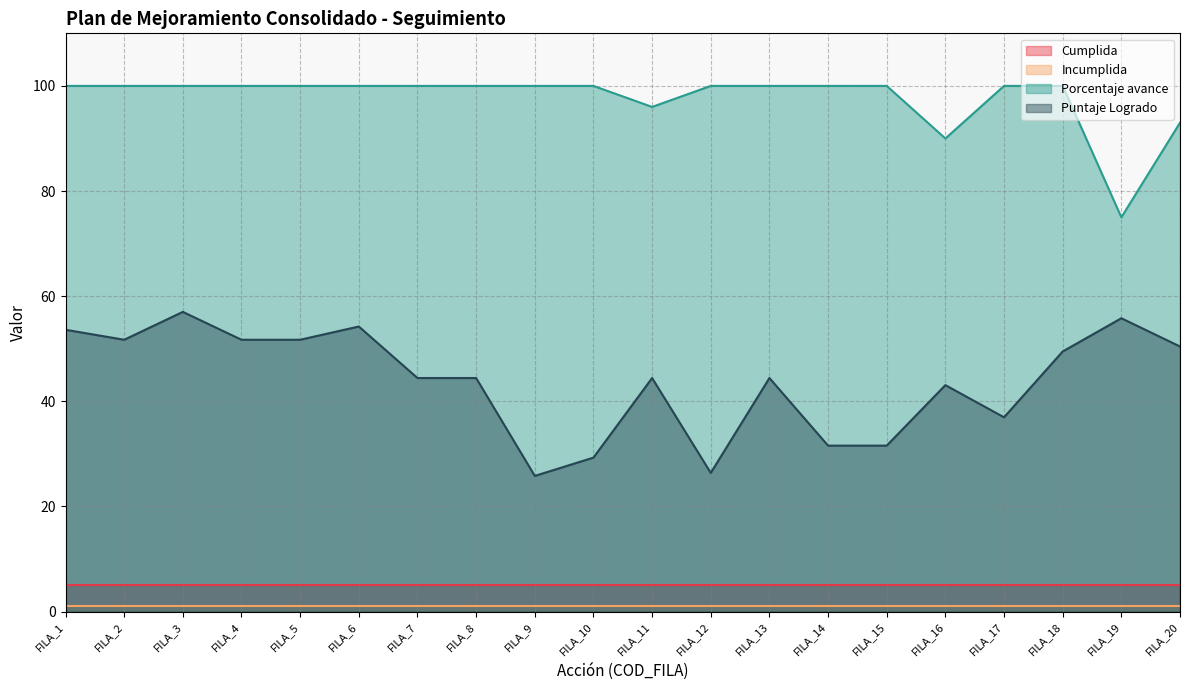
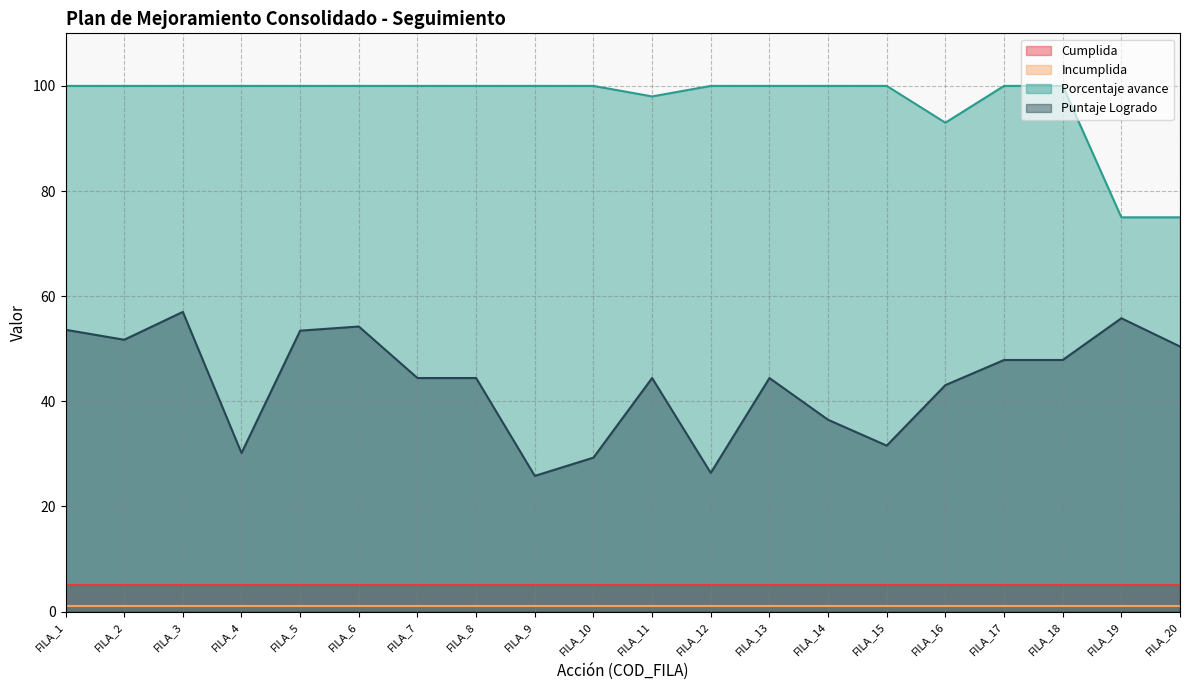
  {
    "Cumplida": {
      "FILA_1": 5,
      "FILA_2": 5,
      "FILA_3": 5,
      "FILA_4": 5,
      "FILA_5": 5,
      "FILA_6": 5,
      "FILA_7": 5,
      "FILA_8": 5,
      "FILA_9": 5,
      "FILA_10": 5,
      "FILA_11": 5,
      "FILA_12": 5,
      "FILA_13": 5,
      "FILA_14": 5,
      "FILA_15": 5,
      "FILA_16": 5,
      "FILA_17": 5,
      "FILA_18": 5,
      "FILA_19": 5,
      "FILA_20": 5
    },
    "Incumplida": {
      "FILA_1": 1,
      "FILA_2": 1,
      "FILA_3": 1,
      "FILA_4": 1,
      "FILA_5": 1,
      "FILA_6": 1,
      "FILA_7": 1,
      "FILA_8": 1,
      "FILA_9": 1,
      "FILA_10": 1,
      "FILA_11": 1,
      "FILA_12": 1,
      "FILA_13": 1,
      "FILA_14": 1,
      "FILA_15": 1,
      "FILA_16": 1,
      "FILA_17": 1,
      "FILA_18": 1,
      "FILA_19": 1,
      "FILA_20": 1
    },
    "Porcentaje avance": {
      "FILA_1": 100,
      "FILA_2": 100,
      "FILA_3": 100,
      "FILA_4": 100,
      "FILA_5": 100,
      "FILA_6": 100,
      "FILA_7": 100,
      "FILA_8": 100,
      "FILA_9": 100,
      "FILA_10": 100,
-     "FILA_11": 96,
+     "FILA_11": 98,
      "FILA_12": 100,
      "FILA_13": 100,
      "FILA_14": 100,
      "FILA_15": 100,
-     "FILA_16": 90,
+     "FILA_16": 93,
      "FILA_17": 100,
      "FILA_19": 75,
-     "FILA_20": 93
+     "FILA_20": 75
    },
    "Puntaje Logrado": {
      "FILA_1": 54,
      "FILA_2": 52,
      "FILA_3": 57,
-     "FILA_4": 52,
-     "FILA_5": 52,
+     "FILA_4": 30,
+     "FILA_5": 53,
      "FILA_6": 54,
      "FILA_7": 44,
      "FILA_8": 44,
      "FILA_9": 26,
      "FILA_10": 29,
      "FILA_11": 44,
      "FILA_12": 26,
      "FILA_13": 44,
-     "FILA_14": 32,
+     "FILA_14": 36,
      "FILA_15": 32,
      "FILA_16": 43,
-     "FILA_17": 37,
-     "FILA_18": 49,
+     "FILA_17": 48,
+     "FILA_18": 48,
      "FILA_19": 56,
      "FILA_20": 50
    }
  }
